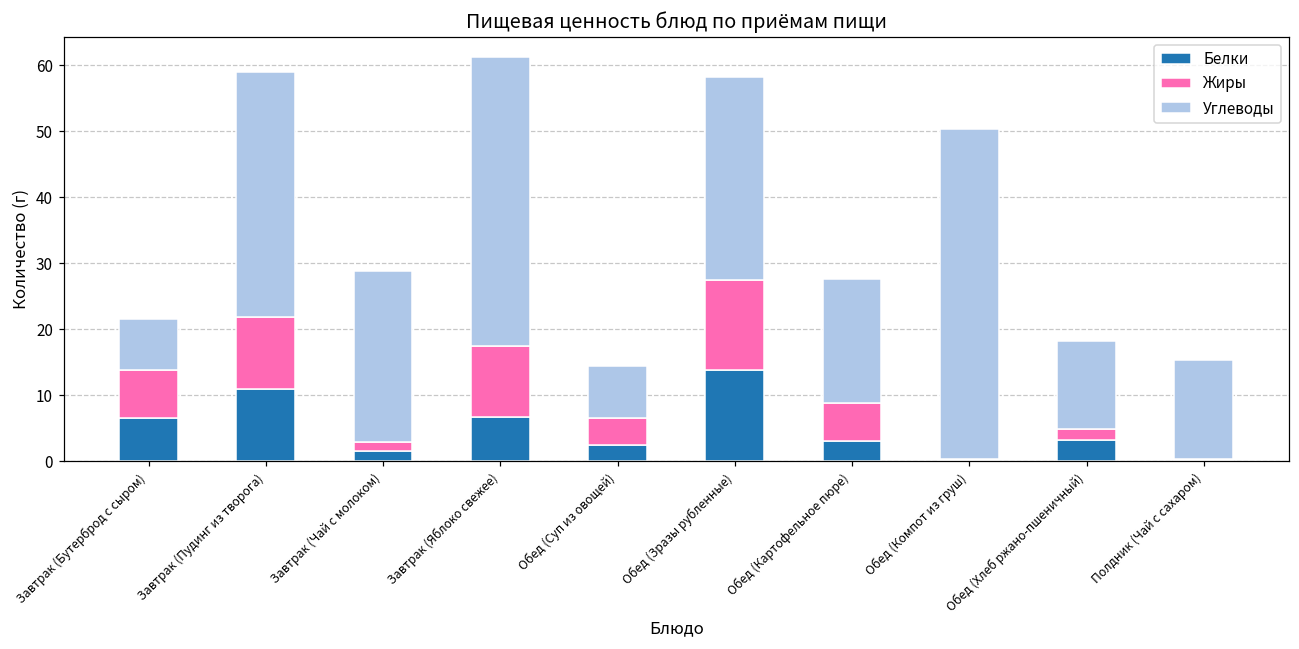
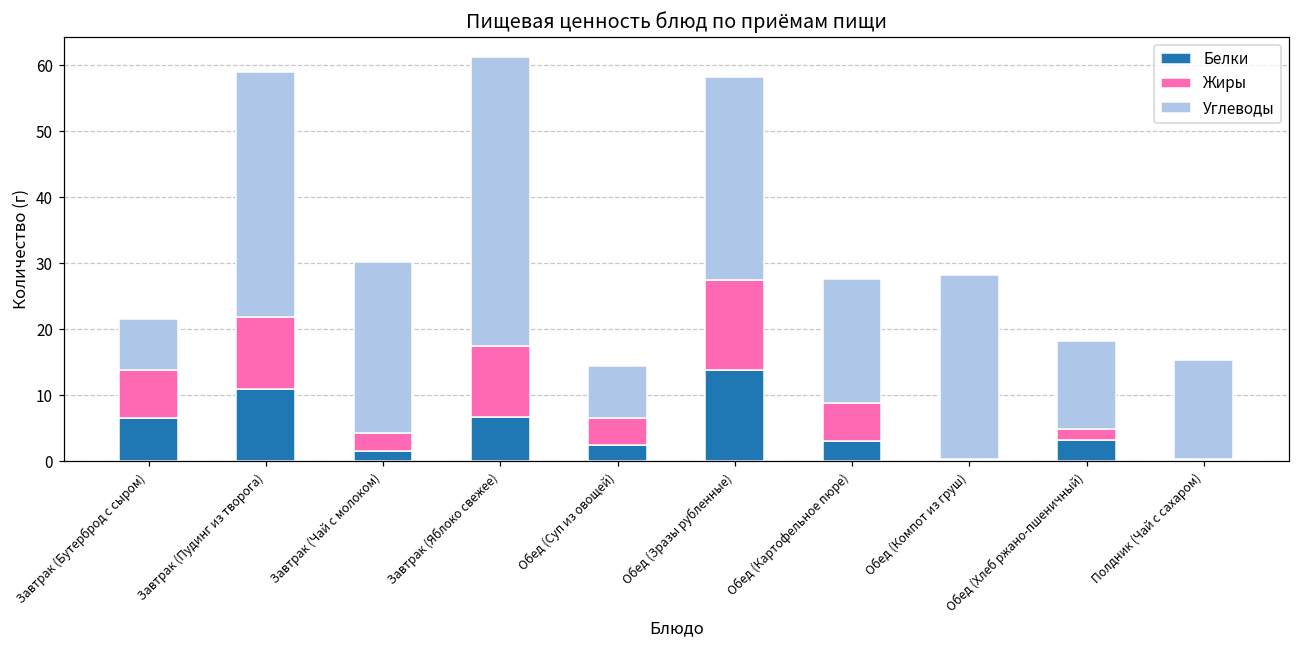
  {
    "Белки": {
      "Завтрак (Бутерброд с сыром)": 7,
      "Завтрак (Пудинг из творога)": 11,
      "Завтрак (Чай с молоком)": 2,
      "Завтрак (Яблоко свежее)": 7,
      "Обед (Суп из овощей)": 3,
      "Обед (Зразы рубленные)": 14,
      "Обед (Картофельное пюре)": 3,
      "Обед (Хлеб ржано-пшеничный)": 3
    },
    "Жиры": {
      "Завтрак (Бутерброд с сыром)": 7,
      "Завтрак (Пудинг из творога)": 11,
-     "Завтрак (Чай с молоком)": 1,
+     "Завтрак (Чай с молоком)": 3,
      "Завтрак (Яблоко свежее)": 11,
      "Обед (Суп из овощей)": 4,
      "Обед (Зразы рубленные)": 14,
      "Обед (Картофельное пюре)": 6,
      "Обед (Хлеб ржано-пшеничный)": 2
    },
    "Углеводы": {
      "Завтрак (Бутерброд с сыром)": 8,
      "Завтрак (Пудинг из творога)": 37,
      "Завтрак (Чай с молоком)": 26,
      "Завтрак (Яблоко свежее)": 44,
      "Обед (Суп из овощей)": 8,
      "Обед (Зразы рубленные)": 31,
      "Обед (Картофельное пюре)": 19,
-     "Обед (Компот из груш)": 50,
+     "Обед (Компот из груш)": 28,
      "Обед (Хлеб ржано-пшеничный)": 13,
      "Полдник (Чай с сахаром)": 15
    }
  }
